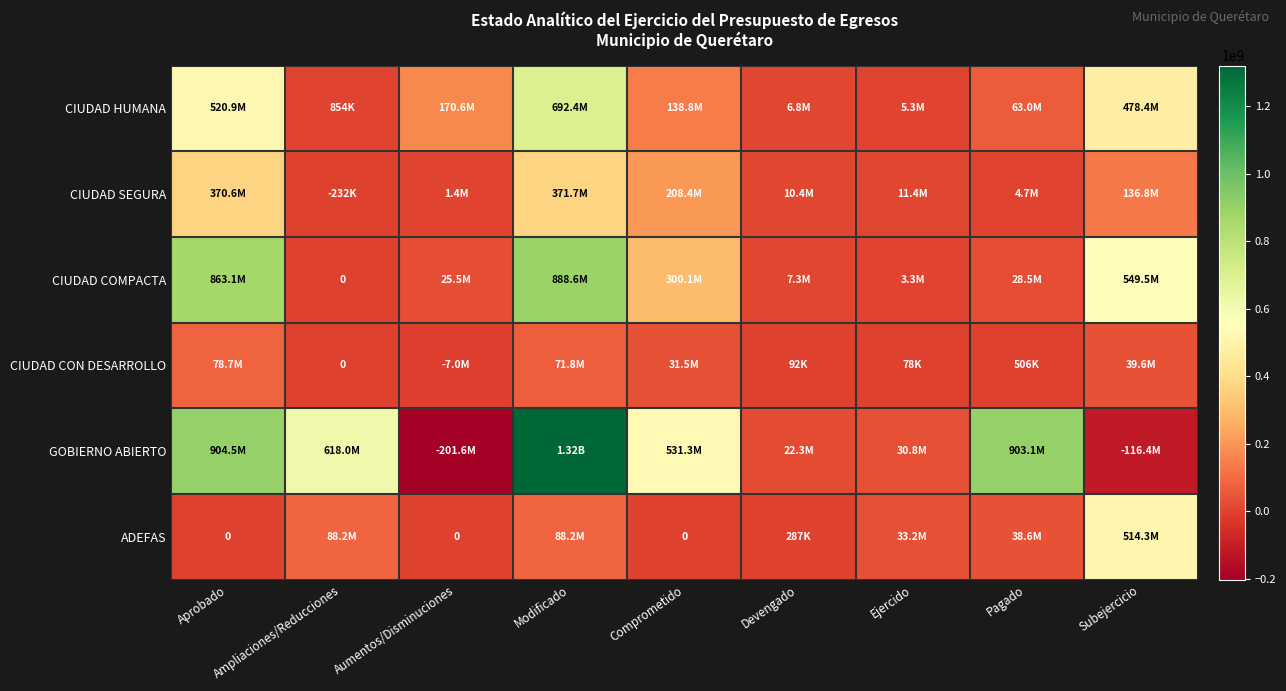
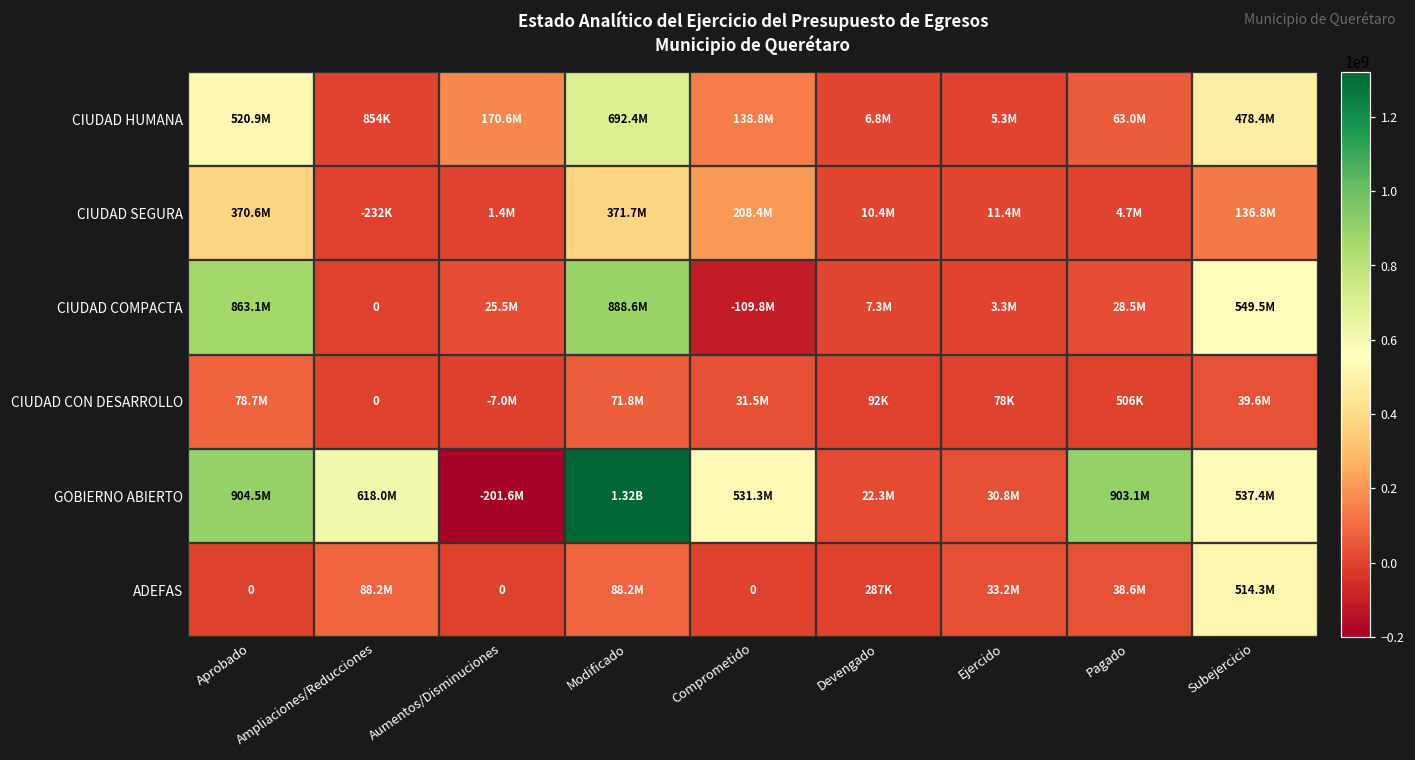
  {
    "CIUDAD HUMANA": {
      "Aprobado": "520.9M",
      "Ampliaciones/Reducciones": "854K",
      "Aumentos/Disminuciones": "170.6M",
      "Modificado": "692.4M",
      "Comprometido": "138.8M",
      "Devengado": "6.8M",
      "Ejercido": "5.3M",
      "Pagado": "63.0M",
      "Subejercicio": "478.4M"
    },
    "CIUDAD SEGURA": {
      "Aprobado": "370.6M",
      "Ampliaciones/Reducciones": "-232K",
      "Aumentos/Disminuciones": "1.4M",
      "Modificado": "371.7M",
      "Comprometido": "208.4M",
      "Devengado": "10.4M",
      "Ejercido": "11.4M",
      "Pagado": "4.7M",
      "Subejercicio": "136.8M"
    },
    "CIUDAD COMPACTA": {
      "Aprobado": "863.1M",
      "Ampliaciones/Reducciones": "0",
      "Aumentos/Disminuciones": "25.5M",
      "Modificado": "888.6M",
-     "Comprometido": "300.1M",
+     "Comprometido": "-109.8M",
      "Devengado": "7.3M",
      "Ejercido": "3.3M",
      "Pagado": "28.5M",
      "Subejercicio": "549.5M"
    },
    "CIUDAD CON DESARROLLO": {
      "Aprobado": "78.7M",
      "Ampliaciones/Reducciones": "0",
      "Aumentos/Disminuciones": "-7.0M",
      "Modificado": "71.8M",
      "Comprometido": "31.5M",
      "Devengado": "92K",
      "Ejercido": "78K",
      "Pagado": "506K",
      "Subejercicio": "39.6M"
    },
    "GOBIERNO ABIERTO": {
      "Aprobado": "904.5M",
      "Ampliaciones/Reducciones": "618.0M",
      "Aumentos/Disminuciones": "-201.6M",
      "Modificado": "1.32B",
      "Comprometido": "531.3M",
      "Devengado": "22.3M",
      "Ejercido": "30.8M",
      "Pagado": "903.1M",
-     "Subejercicio": "-116.4M"
+     "Subejercicio": "537.4M"
    },
    "ADEFAS": {
      "Aprobado": "0",
      "Ampliaciones/Reducciones": "88.2M",
      "Aumentos/Disminuciones": "0",
      "Modificado": "88.2M",
      "Comprometido": "0",
      "Devengado": "287K",
      "Ejercido": "33.2M",
      "Pagado": "38.6M",
      "Subejercicio": "514.3M"
    }
  }
